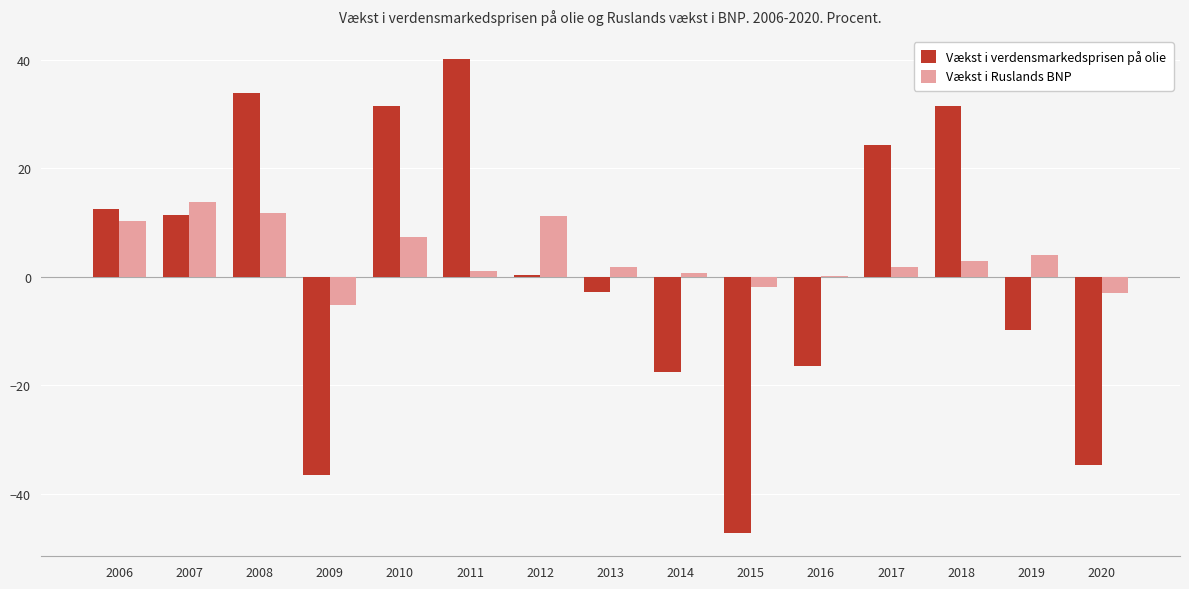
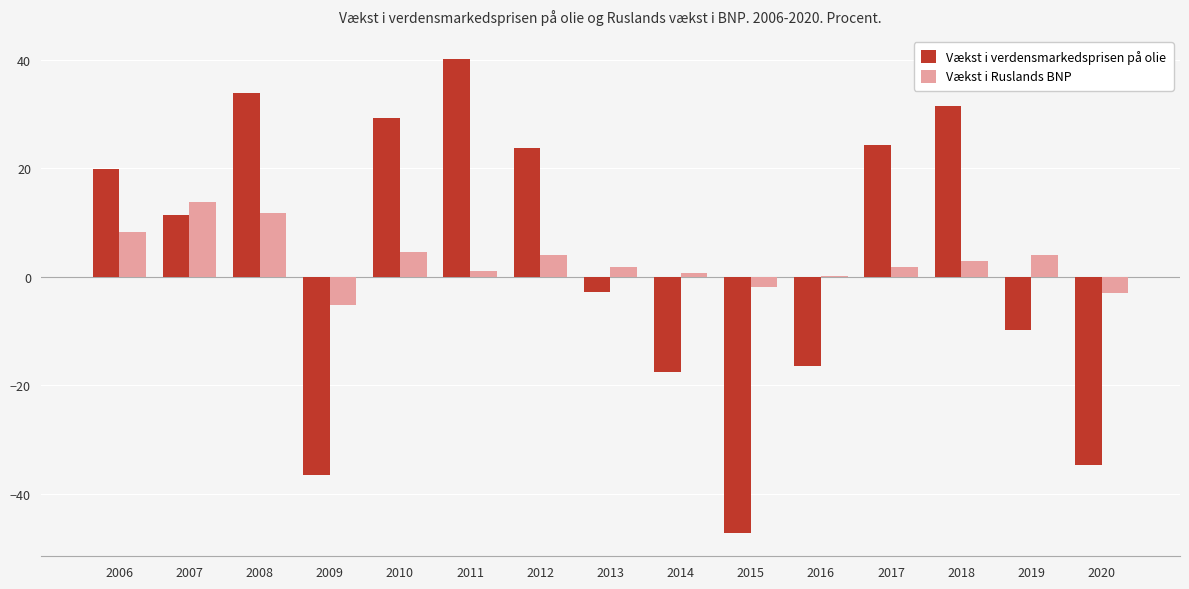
  {
    "Vækst i verdensmarkedsprisen på olie": {
-     "2006": 12,
+     "2006": 20,
      "2007": 11,
      "2008": 34,
      "2009": -37,
-     "2010": 31,
+     "2010": 29,
      "2011": 40,
-     "2012": 0,
+     "2012": 24,
      "2013": -3,
      "2014": -18,
      "2015": -47,
      "2016": -17,
      "2017": 24,
      "2018": 32,
      "2019": -10,
      "2020": -35
    },
    "Vækst i Ruslands BNP": {
-     "2006": 10,
+     "2006": 8,
      "2007": 14,
      "2008": 12,
      "2009": -5,
-     "2010": 7,
+     "2010": 5,
      "2011": 1,
-     "2012": 11,
+     "2012": 4,
      "2013": 2,
      "2014": 1,
      "2015": -2,
      "2017": 2,
      "2018": 3,
      "2019": 4,
      "2020": -3
    }
  }
